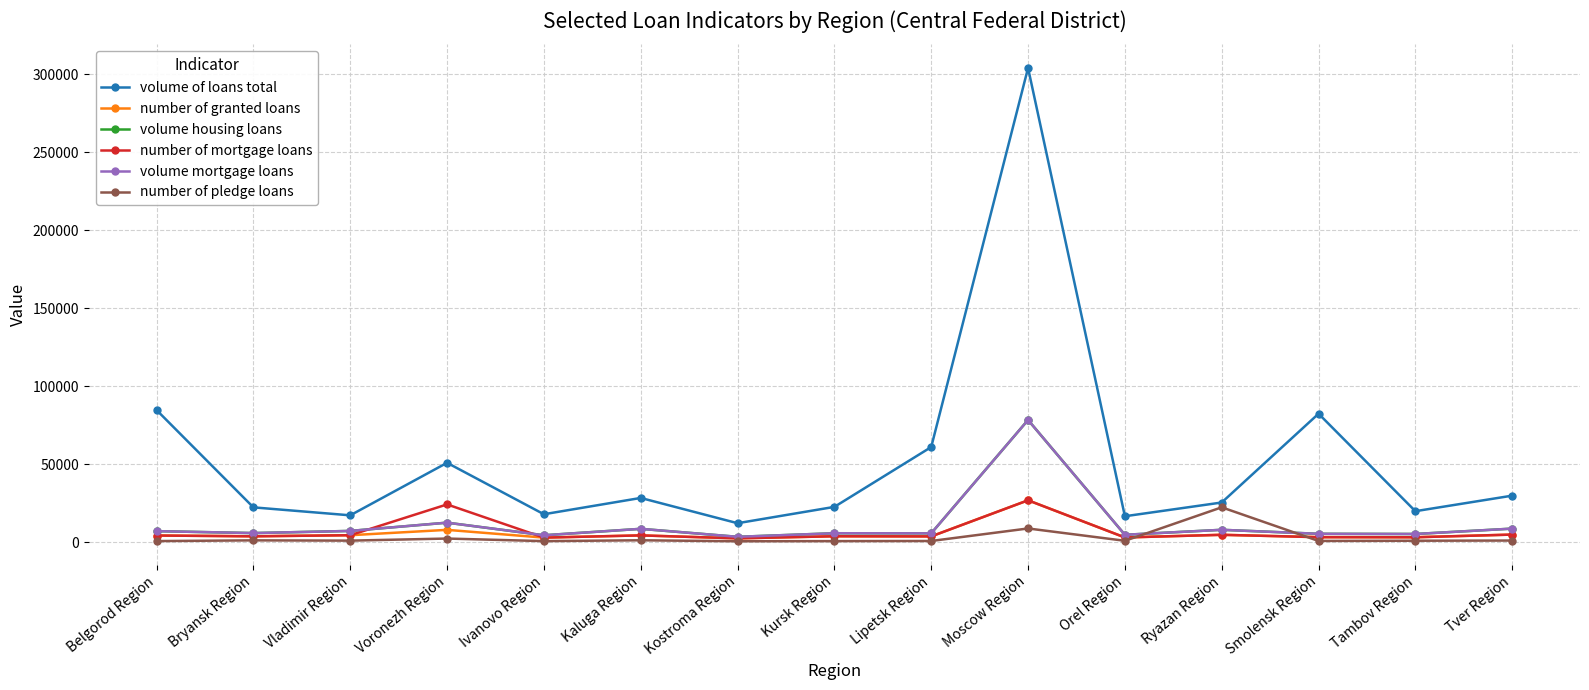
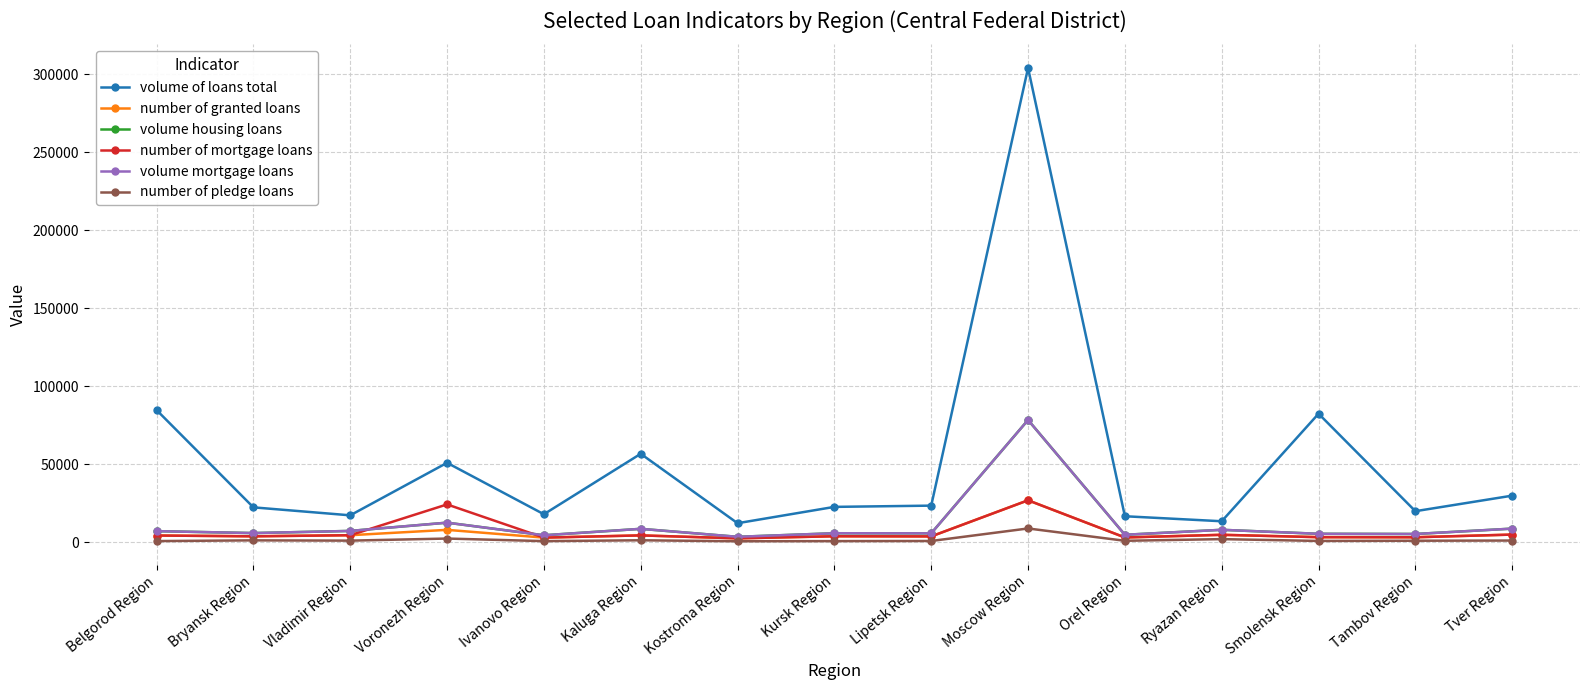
  {
    "volume of loans total": {
      "Belgorod Region": 85000,
      "Bryansk Region": 22000,
      "Vladimir Region": 17000,
      "Voronezh Region": 51000,
      "Ivanovo Region": 18000,
-     "Kaluga Region": 28000,
+     "Kaluga Region": 57000,
      "Kostroma Region": 12000,
      "Kursk Region": 23000,
-     "Lipetsk Region": 61000,
+     "Lipetsk Region": 23000,
      "Moscow Region": 304000,
      "Orel Region": 17000,
-     "Ryazan Region": 25000,
+     "Ryazan Region": 13000,
      "Smolensk Region": 82000,
      "Tambov Region": 20000,
      "Tver Region": 30000
    },
    "number of granted loans": {
      "Voronezh Region": 8000
    },
    "volume mortgage loans": {
      "Belgorod Region": 7000,
      "Bryansk Region": 6000,
      "Vladimir Region": 7000,
      "Voronezh Region": 12000,
      "Kaluga Region": 8000,
      "Kursk Region": 6000,
      "Lipetsk Region": 6000,
      "Moscow Region": 78000,
      "Orel Region": 5000,
      "Ryazan Region": 8000,
      "Smolensk Region": 5000,
      "Tambov Region": 5000,
      "Tver Region": 9000
    },
    "number of mortgage loans": {
      "Voronezh Region": 24000
    },
    "number of pledge loans": {
      "Belgorod Region": 1000,
      "Bryansk Region": 1000,
      "Vladimir Region": 1000,
      "Voronezh Region": 2000,
      "Ivanovo Region": 1000,
      "Kaluga Region": 1000,
      "Kostroma Region": 0,
      "Kursk Region": 1000,
      "Lipetsk Region": 1000,
      "Moscow Region": 9000,
      "Orel Region": 1000,
-     "Ryazan Region": 22000,
+     "Ryazan Region": 2000,
      "Smolensk Region": 1000,
      "Tambov Region": 1000,
      "Tver Region": 1000
    }
  }
